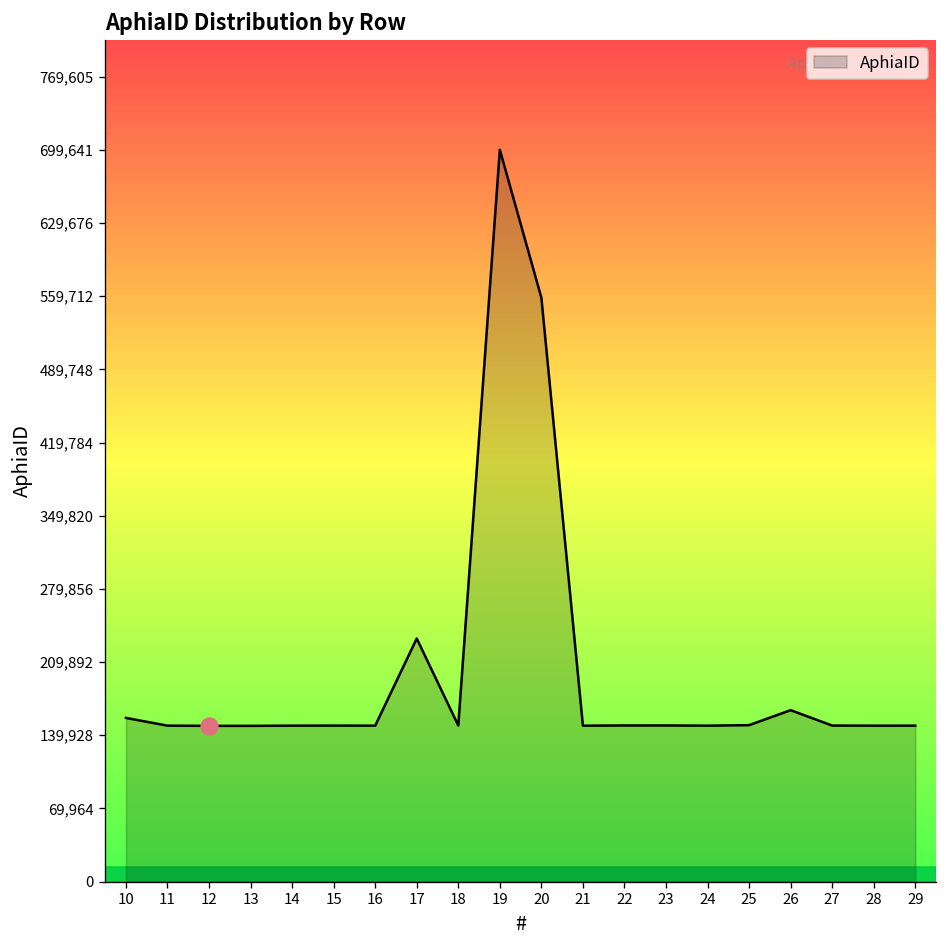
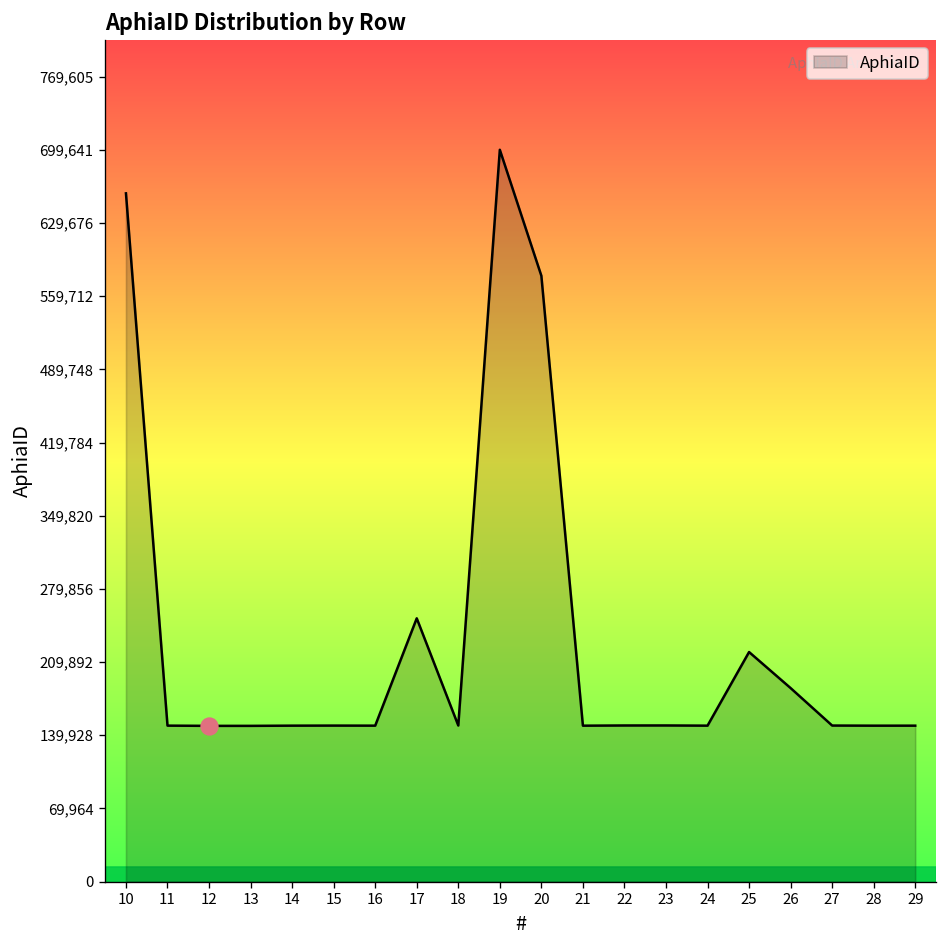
  {
    "AphiaID": {
-     "10": "160,000",
+     "10": "660,000",
      "11": "150,000",
      "13": "150,000",
      "14": "150,000",
      "15": "150,000",
      "16": "150,000",
-     "17": "230,000",
+     "17": "250,000",
      "18": "150,000",
      "19": "700,000",
-     "20": "560,000",
+     "20": "580,000",
      "21": "150,000",
      "22": "150,000",
      "23": "150,000",
      "24": "150,000",
-     "25": "150,000",
-     "26": "160,000",
+     "25": "220,000",
+     "26": "190,000",
      "27": "150,000",
      "28": "150,000",
      "29": "150,000"
    }
  }
